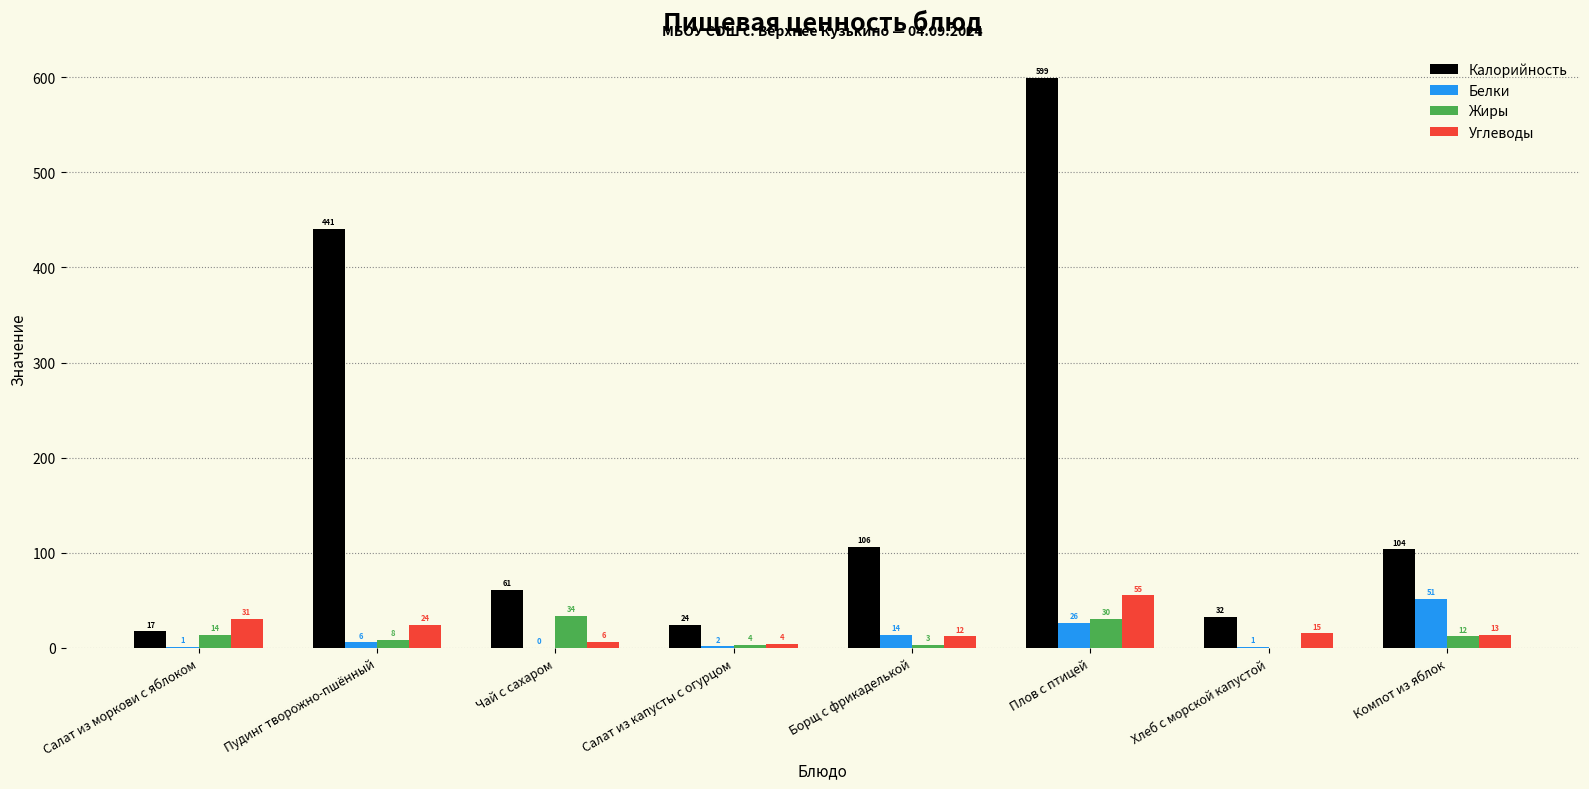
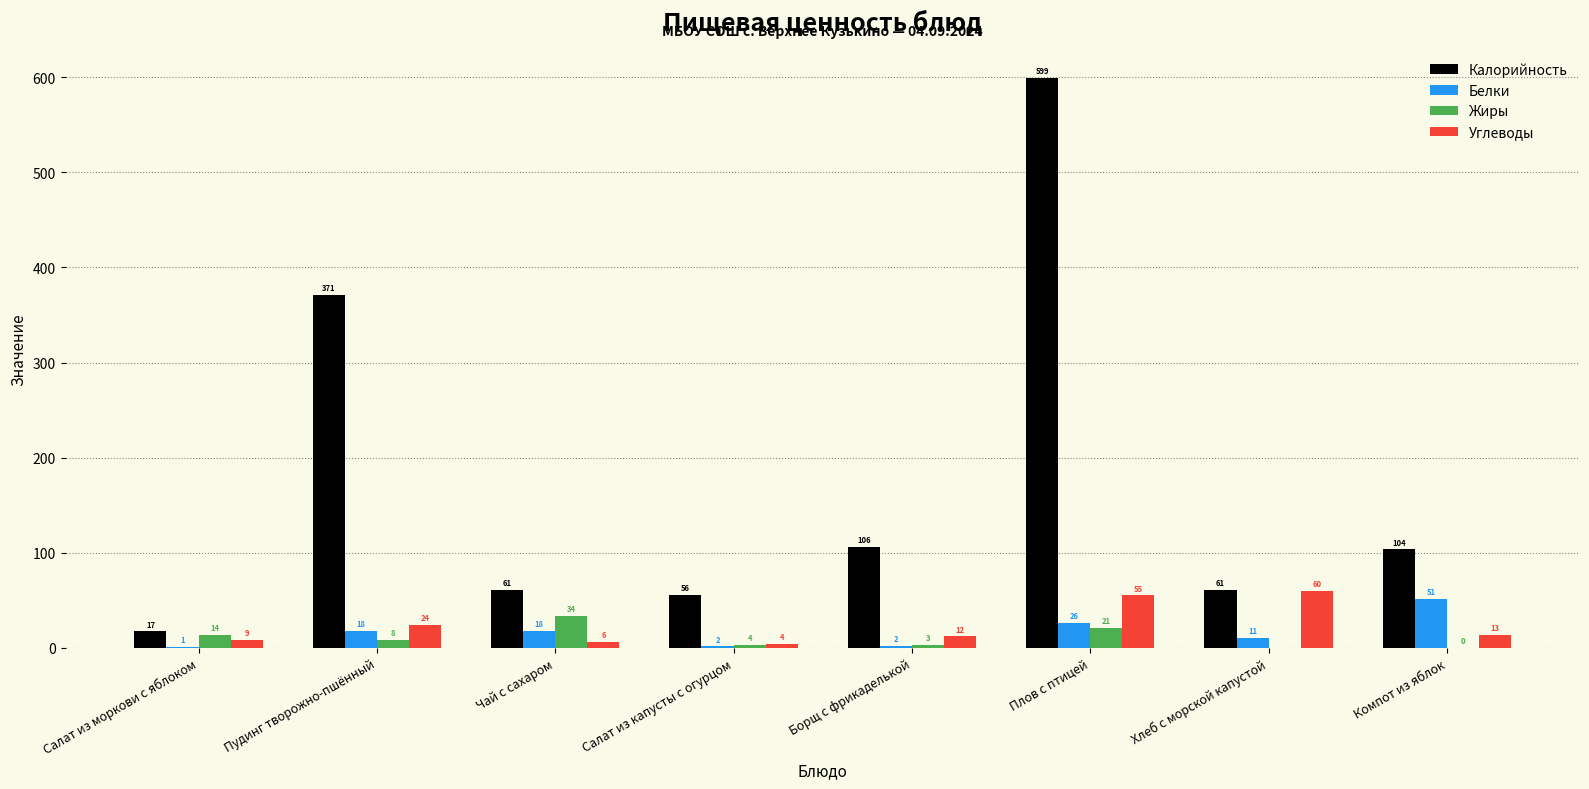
  {
    "Калорийность": {
      "Салат из моркови с яблоком": 17,
-     "Пудинг творожно-пшённый": 441,
+     "Пудинг творожно-пшённый": 371,
      "Чай с сахаром": 61,
-     "Салат из капусты с огурцом": 24,
+     "Салат из капусты с огурцом": 56,
      "Борщ с фрикаделькой": 106,
      "Плов с птицей": 599,
-     "Хлеб с морской капустой": 32,
+     "Хлеб с морской капустой": 61,
      "Компот из яблок": 104
    },
    "Белки": {
      "Салат из моркови с яблоком": 1,
-     "Пудинг творожно-пшённый": 6,
-     "Чай с сахаром": 0,
+     "Пудинг творожно-пшённый": 18,
+     "Чай с сахаром": 18,
      "Салат из капусты с огурцом": 2,
-     "Борщ с фрикаделькой": 14,
+     "Борщ с фрикаделькой": 2,
      "Плов с птицей": 26,
-     "Хлеб с морской капустой": 1,
+     "Хлеб с морской капустой": 11,
      "Компот из яблок": 51
    },
    "Жиры": {
      "Салат из моркови с яблоком": 14,
      "Пудинг творожно-пшённый": 8,
      "Чай с сахаром": 34,
      "Салат из капусты с огурцом": 4,
      "Борщ с фрикаделькой": 3,
-     "Плов с птицей": 30,
-     "Компот из яблок": 12
+     "Плов с птицей": 21,
+     "Компот из яблок": 0
    },
    "Углеводы": {
-     "Салат из моркови с яблоком": 31,
+     "Салат из моркови с яблоком": 9,
      "Пудинг творожно-пшённый": 24,
      "Чай с сахаром": 6,
      "Салат из капусты с огурцом": 4,
      "Борщ с фрикаделькой": 12,
      "Плов с птицей": 55,
-     "Хлеб с морской капустой": 15,
+     "Хлеб с морской капустой": 60,
      "Компот из яблок": 13
    }
  }
